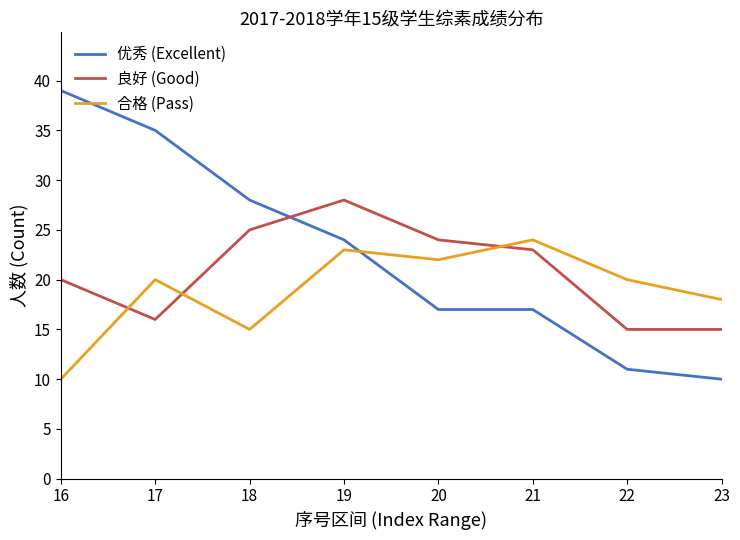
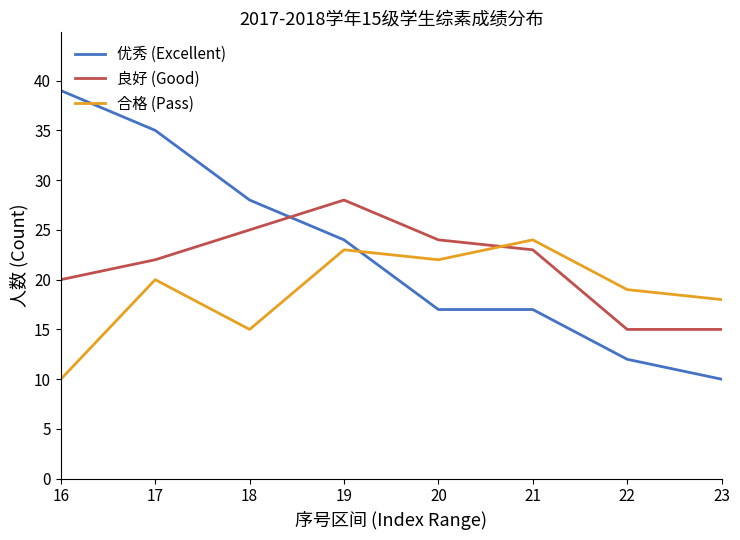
  {
    "优秀 (Excellent)": {
      "16": 39,
      "17": 35,
      "18": 28,
      "19": 24,
      "20": 17,
      "21": 17,
-     "22": 11,
+     "22": 12,
      "23": 10
    },
    "良好 (Good)": {
      "16": 20,
-     "17": 16,
+     "17": 22,
      "18": 25,
      "19": 28,
      "20": 24,
      "21": 23,
      "22": 15,
      "23": 15
    },
    "合格 (Pass)": {
      "16": 10,
      "17": 20,
      "18": 15,
      "19": 23,
      "20": 22,
      "21": 24,
-     "22": 20,
+     "22": 19,
      "23": 18
    }
  }
